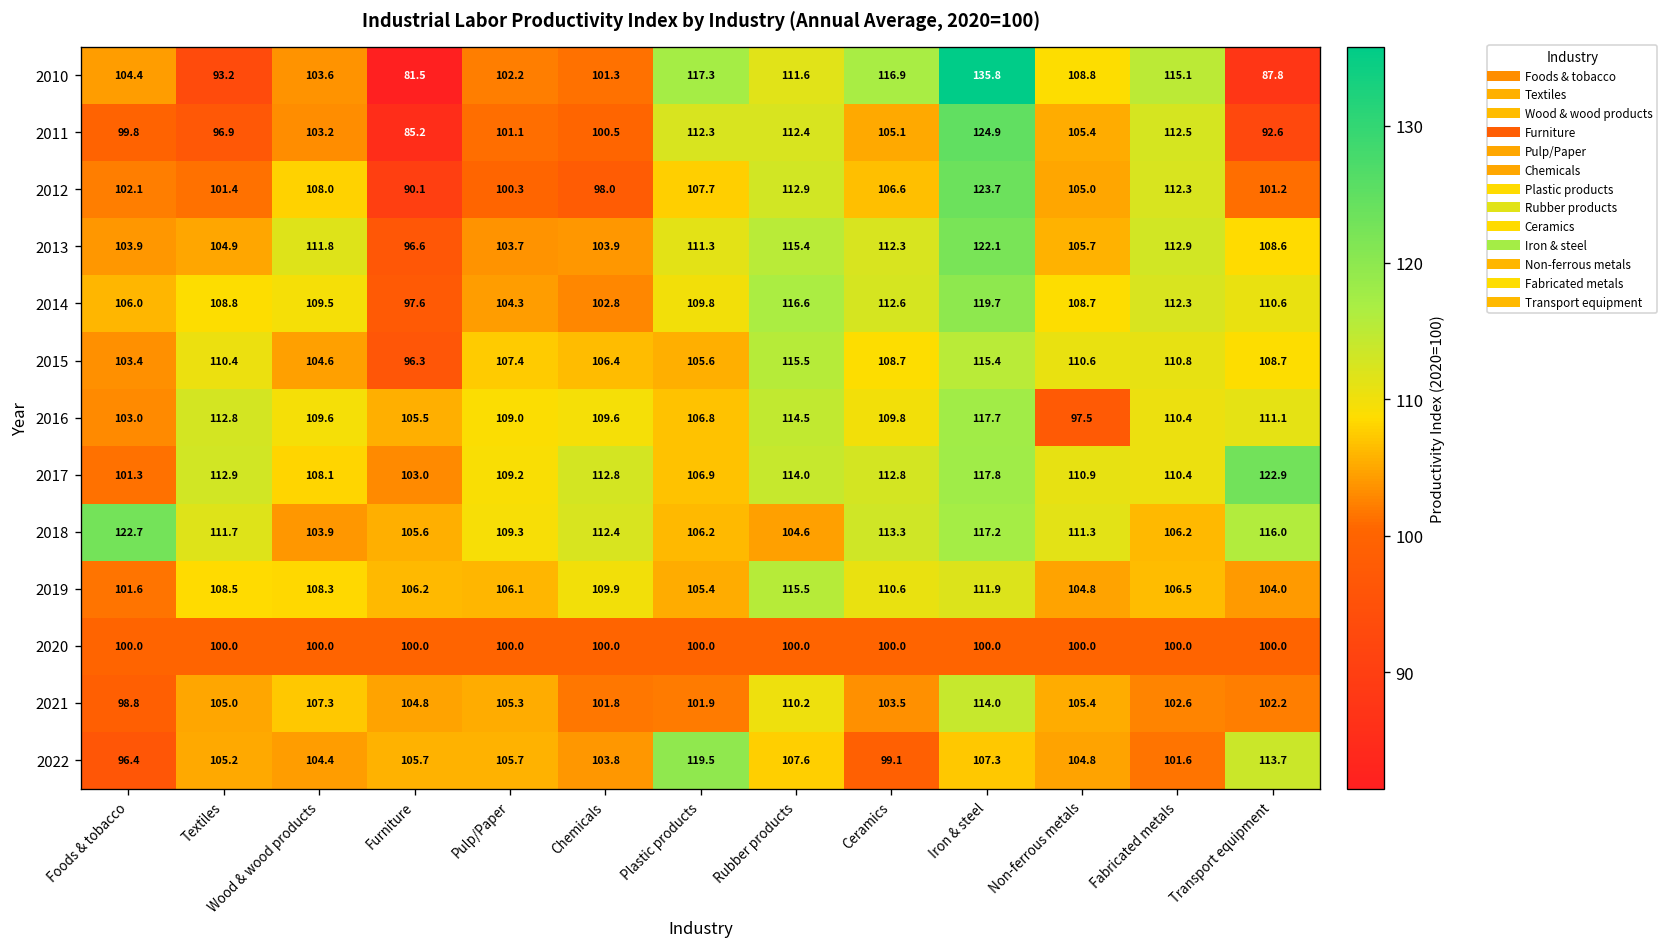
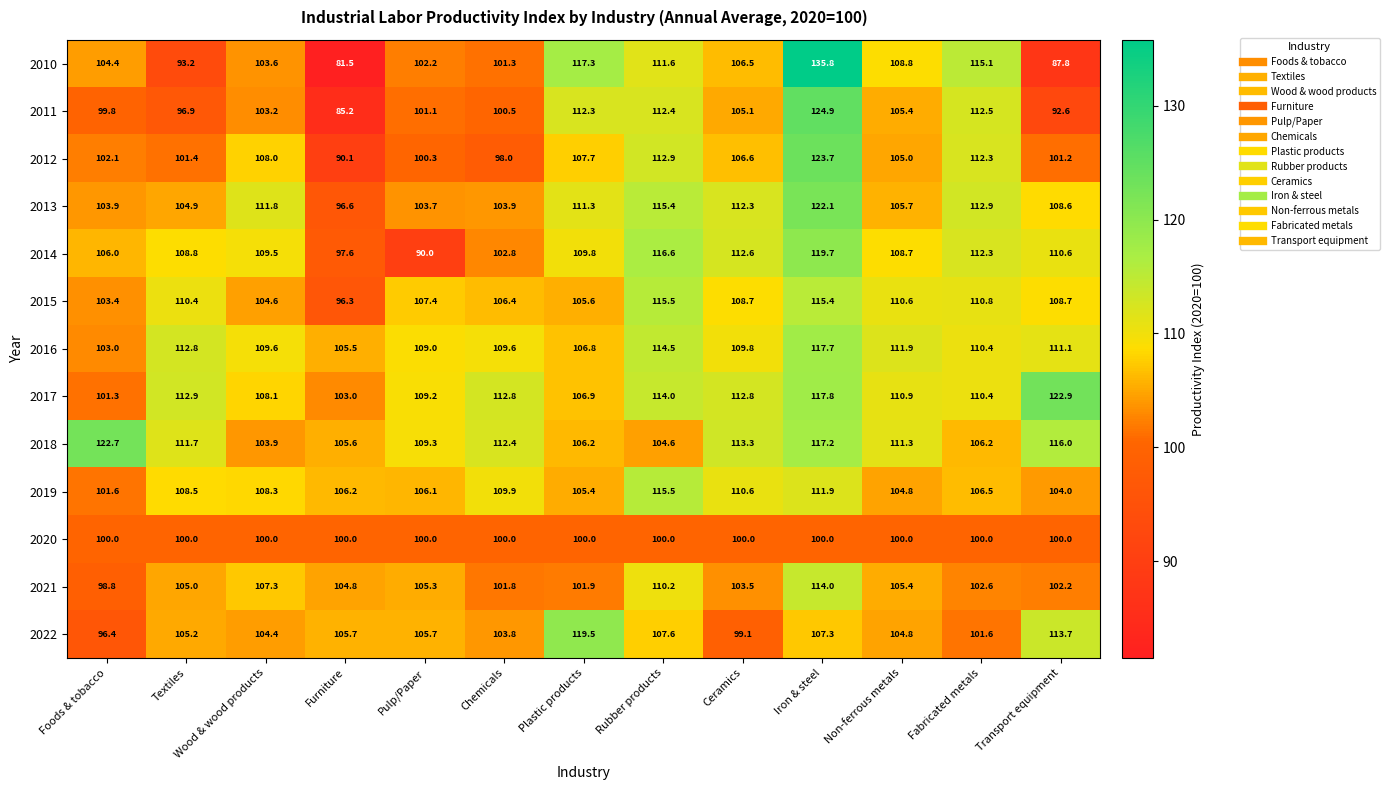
  {
    "2010": {
      "Foods & tobacco": 104.4,
      "Textiles": 93.2,
      "Wood & wood products": 103.6,
      "Furniture": 81.5,
      "Pulp/Paper": 102.2,
      "Chemicals": 101.3,
      "Plastic products": 117.3,
      "Rubber products": 111.6,
-     "Ceramics": 116.9,
+     "Ceramics": 106.5,
      "Iron & steel": 135.8,
      "Non-ferrous metals": 108.8,
      "Fabricated metals": 115.1,
      "Transport equipment": 87.8
    },
    "2011": {
      "Foods & tobacco": 99.8,
      "Textiles": 96.9,
      "Wood & wood products": 103.2,
      "Furniture": 85.2,
      "Pulp/Paper": 101.1,
      "Chemicals": 100.5,
      "Plastic products": 112.3,
      "Rubber products": 112.4,
      "Ceramics": 105.1,
      "Iron & steel": 124.9,
      "Non-ferrous metals": 105.4,
      "Fabricated metals": 112.5,
      "Transport equipment": 92.6
    },
    "2012": {
      "Foods & tobacco": 102.1,
      "Textiles": 101.4,
      "Wood & wood products": 108.0,
      "Furniture": 90.1,
      "Pulp/Paper": 100.3,
      "Chemicals": 98.0,
      "Plastic products": 107.7,
      "Rubber products": 112.9,
      "Ceramics": 106.6,
      "Iron & steel": 123.7,
      "Non-ferrous metals": 105.0,
      "Fabricated metals": 112.3,
      "Transport equipment": 101.2
    },
    "2013": {
      "Foods & tobacco": 103.9,
      "Textiles": 104.9,
      "Wood & wood products": 111.8,
      "Furniture": 96.6,
      "Pulp/Paper": 103.7,
      "Chemicals": 103.9,
      "Plastic products": 111.3,
      "Rubber products": 115.4,
      "Ceramics": 112.3,
      "Iron & steel": 122.1,
      "Non-ferrous metals": 105.7,
      "Fabricated metals": 112.9,
      "Transport equipment": 108.6
    },
    "2014": {
      "Foods & tobacco": 106.0,
      "Textiles": 108.8,
      "Wood & wood products": 109.5,
      "Furniture": 97.6,
-     "Pulp/Paper": 104.3,
+     "Pulp/Paper": 90.0,
      "Chemicals": 102.8,
      "Plastic products": 109.8,
      "Rubber products": 116.6,
      "Ceramics": 112.6,
      "Iron & steel": 119.7,
      "Non-ferrous metals": 108.7,
      "Fabricated metals": 112.3,
      "Transport equipment": 110.6
    },
    "2015": {
      "Foods & tobacco": 103.4,
      "Textiles": 110.4,
      "Wood & wood products": 104.6,
      "Furniture": 96.3,
      "Pulp/Paper": 107.4,
      "Chemicals": 106.4,
      "Plastic products": 105.6,
      "Rubber products": 115.5,
      "Ceramics": 108.7,
      "Iron & steel": 115.4,
      "Non-ferrous metals": 110.6,
      "Fabricated metals": 110.8,
      "Transport equipment": 108.7
    },
    "2016": {
      "Foods & tobacco": 103.0,
      "Textiles": 112.8,
      "Wood & wood products": 109.6,
      "Furniture": 105.5,
      "Pulp/Paper": 109.0,
      "Chemicals": 109.6,
      "Plastic products": 106.8,
      "Rubber products": 114.5,
      "Ceramics": 109.8,
      "Iron & steel": 117.7,
-     "Non-ferrous metals": 97.5,
+     "Non-ferrous metals": 111.9,
      "Fabricated metals": 110.4,
      "Transport equipment": 111.1
    },
    "2017": {
      "Foods & tobacco": 101.3,
      "Textiles": 112.9,
      "Wood & wood products": 108.1,
      "Furniture": 103.0,
      "Pulp/Paper": 109.2,
      "Chemicals": 112.8,
      "Plastic products": 106.9,
      "Rubber products": 114.0,
      "Ceramics": 112.8,
      "Iron & steel": 117.8,
      "Non-ferrous metals": 110.9,
      "Fabricated metals": 110.4,
      "Transport equipment": 122.9
    },
    "2018": {
      "Foods & tobacco": 122.7,
      "Textiles": 111.7,
      "Wood & wood products": 103.9,
      "Furniture": 105.6,
      "Pulp/Paper": 109.3,
      "Chemicals": 112.4,
      "Plastic products": 106.2,
      "Rubber products": 104.6,
      "Ceramics": 113.3,
      "Iron & steel": 117.2,
      "Non-ferrous metals": 111.3,
      "Fabricated metals": 106.2,
      "Transport equipment": 116.0
    },
    "2019": {
      "Foods & tobacco": 101.6,
      "Textiles": 108.5,
      "Wood & wood products": 108.3,
      "Furniture": 106.2,
      "Pulp/Paper": 106.1,
      "Chemicals": 109.9,
      "Plastic products": 105.4,
      "Rubber products": 115.5,
      "Ceramics": 110.6,
      "Iron & steel": 111.9,
      "Non-ferrous metals": 104.8,
      "Fabricated metals": 106.5,
      "Transport equipment": 104.0
    },
    "2020": {
      "Foods & tobacco": 100.0,
      "Textiles": 100.0,
      "Wood & wood products": 100.0,
      "Furniture": 100.0,
      "Pulp/Paper": 100.0,
      "Chemicals": 100.0,
      "Plastic products": 100.0,
      "Rubber products": 100.0,
      "Ceramics": 100.0,
      "Iron & steel": 100.0,
      "Non-ferrous metals": 100.0,
      "Fabricated metals": 100.0,
      "Transport equipment": 100.0
    },
    "2021": {
      "Foods & tobacco": 98.8,
      "Textiles": 105.0,
      "Wood & wood products": 107.3,
      "Furniture": 104.8,
      "Pulp/Paper": 105.3,
      "Chemicals": 101.8,
      "Plastic products": 101.9,
      "Rubber products": 110.2,
      "Ceramics": 103.5,
      "Iron & steel": 114.0,
      "Non-ferrous metals": 105.4,
      "Fabricated metals": 102.6,
      "Transport equipment": 102.2
    },
    "2022": {
      "Foods & tobacco": 96.4,
      "Textiles": 105.2,
      "Wood & wood products": 104.4,
      "Furniture": 105.7,
      "Pulp/Paper": 105.7,
      "Chemicals": 103.8,
      "Plastic products": 119.5,
      "Rubber products": 107.6,
      "Ceramics": 99.1,
      "Iron & steel": 107.3,
      "Non-ferrous metals": 104.8,
      "Fabricated metals": 101.6,
      "Transport equipment": 113.7
    }
  }
